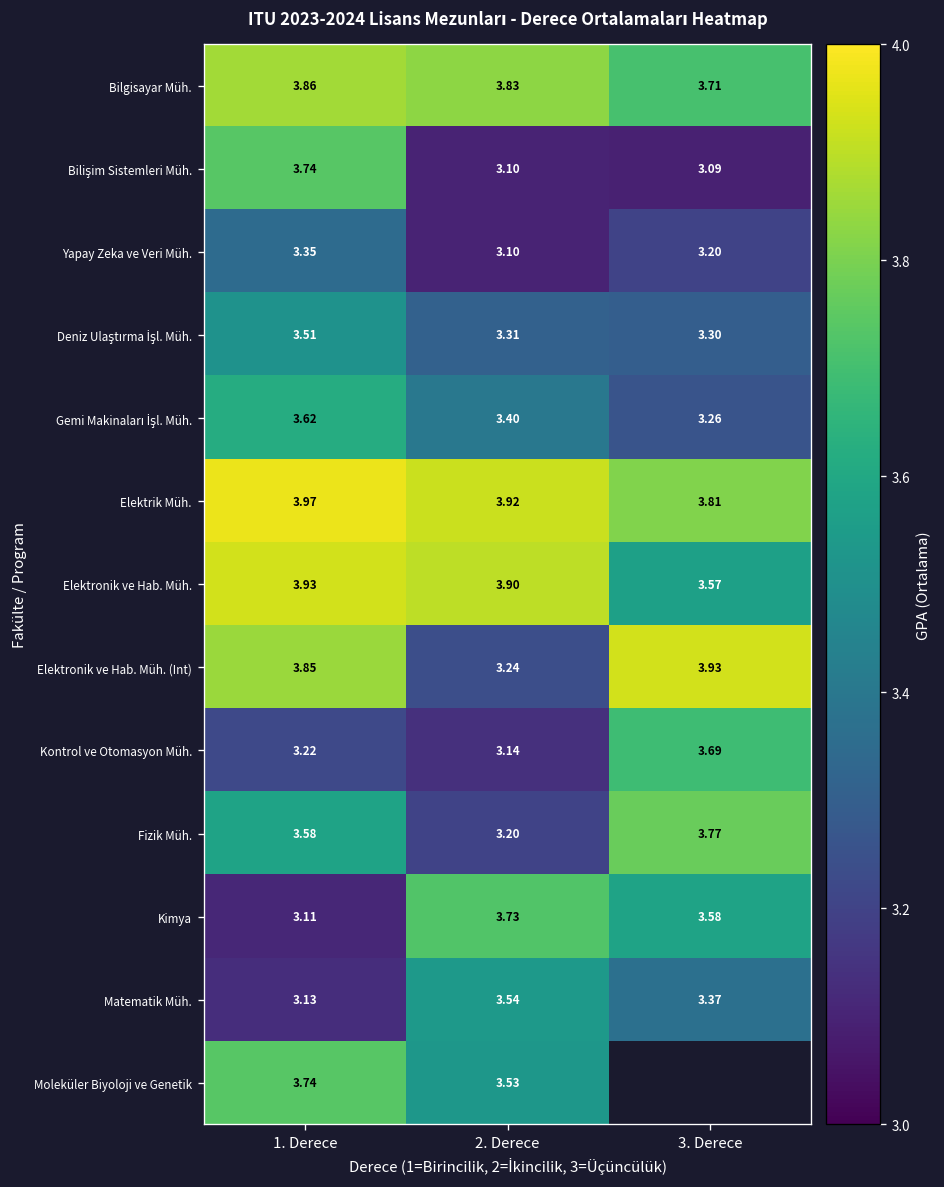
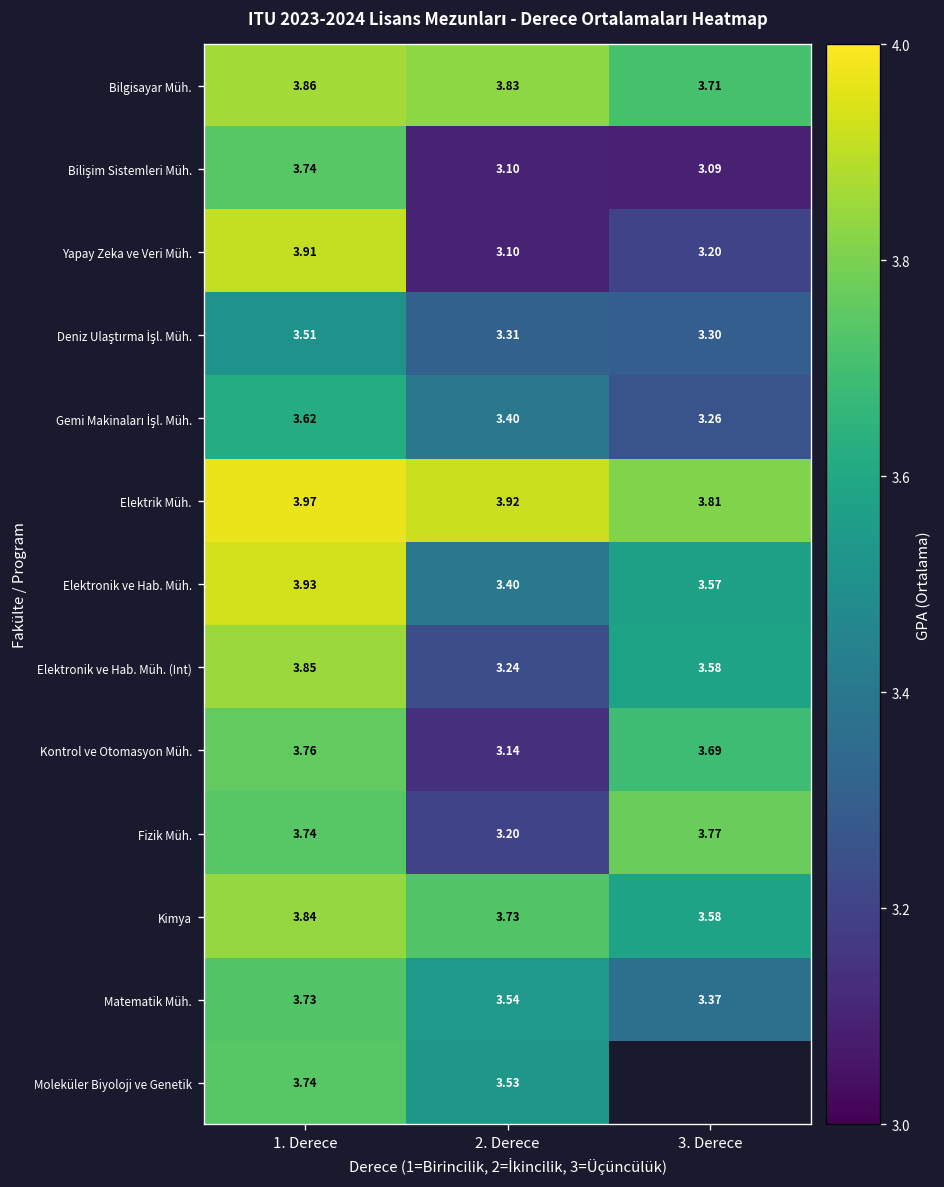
  {
    "Bilgisayar Müh.": {
      "1. Derece": 3.86,
      "2. Derece": 3.83,
      "3. Derece": 3.71
    },
    "Bilişim Sistemleri Müh.": {
      "1. Derece": 3.74,
      "2. Derece": 3.10,
      "3. Derece": 3.09
    },
    "Yapay Zeka ve Veri Müh.": {
-     "1. Derece": 3.35,
+     "1. Derece": 3.91,
      "2. Derece": 3.10,
      "3. Derece": 3.20
    },
    "Deniz Ulaştırma İşl. Müh.": {
      "1. Derece": 3.51,
      "2. Derece": 3.31,
      "3. Derece": 3.30
    },
    "Gemi Makinaları İşl. Müh.": {
      "1. Derece": 3.62,
      "2. Derece": 3.40,
      "3. Derece": 3.26
    },
    "Elektrik Müh.": {
      "1. Derece": 3.97,
      "2. Derece": 3.92,
      "3. Derece": 3.81
    },
    "Elektronik ve Hab. Müh.": {
      "1. Derece": 3.93,
-     "2. Derece": 3.90,
+     "2. Derece": 3.40,
      "3. Derece": 3.57
    },
    "Elektronik ve Hab. Müh. (Int)": {
      "1. Derece": 3.85,
      "2. Derece": 3.24,
-     "3. Derece": 3.93
+     "3. Derece": 3.58
    },
    "Kontrol ve Otomasyon Müh.": {
-     "1. Derece": 3.22,
+     "1. Derece": 3.76,
      "2. Derece": 3.14,
      "3. Derece": 3.69
    },
    "Fizik Müh.": {
-     "1. Derece": 3.58,
+     "1. Derece": 3.74,
      "2. Derece": 3.20,
      "3. Derece": 3.77
    },
    "Kimya": {
-     "1. Derece": 3.11,
+     "1. Derece": 3.84,
      "2. Derece": 3.73,
      "3. Derece": 3.58
    },
    "Matematik Müh.": {
-     "1. Derece": 3.13,
+     "1. Derece": 3.73,
      "2. Derece": 3.54,
      "3. Derece": 3.37
    },
    "Moleküler Biyoloji ve Genetik": {
      "1. Derece": 3.74,
      "2. Derece": 3.53
    }
  }
